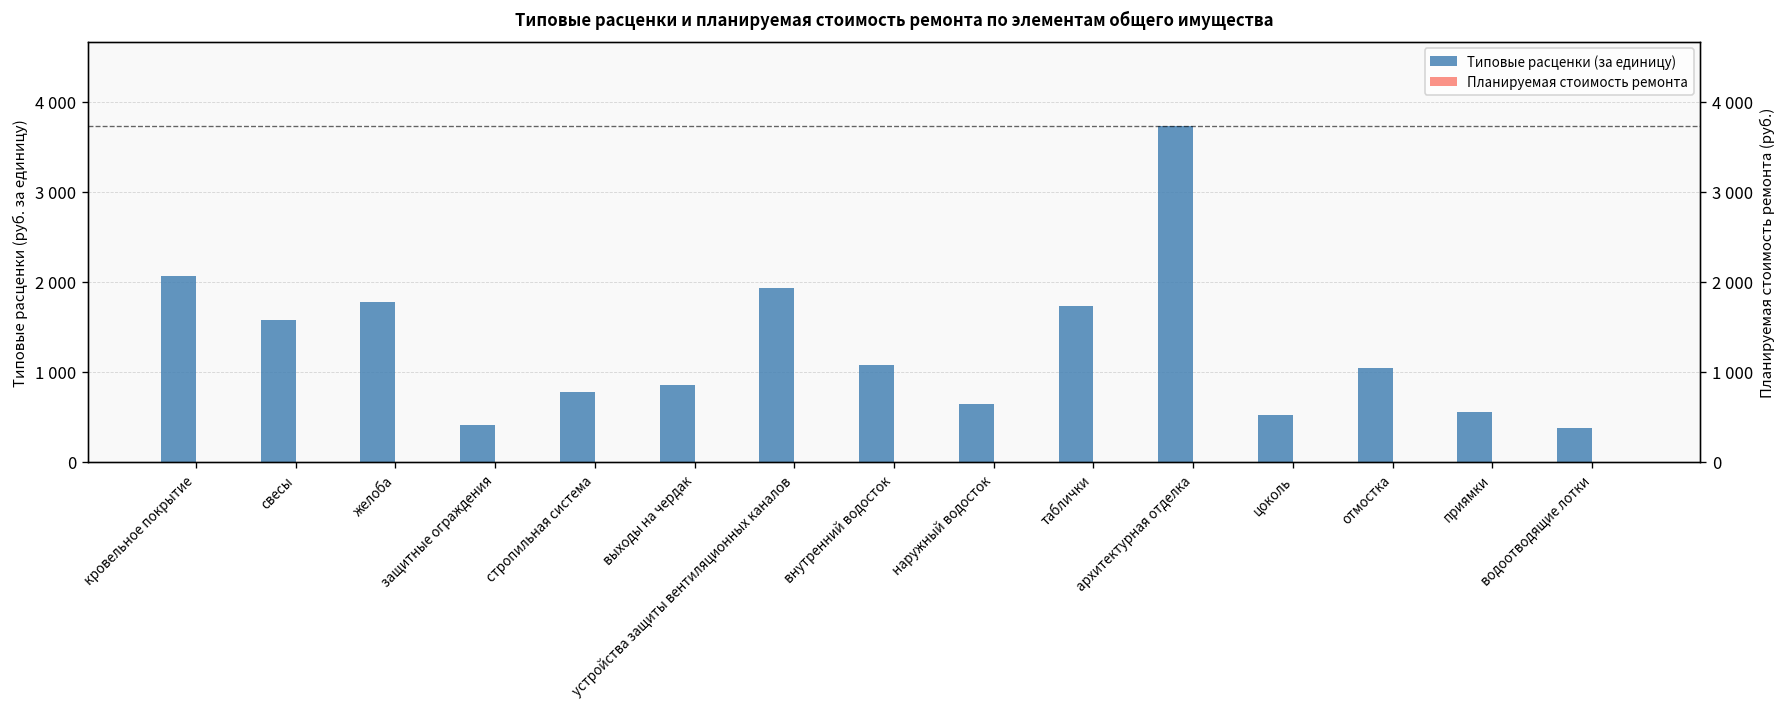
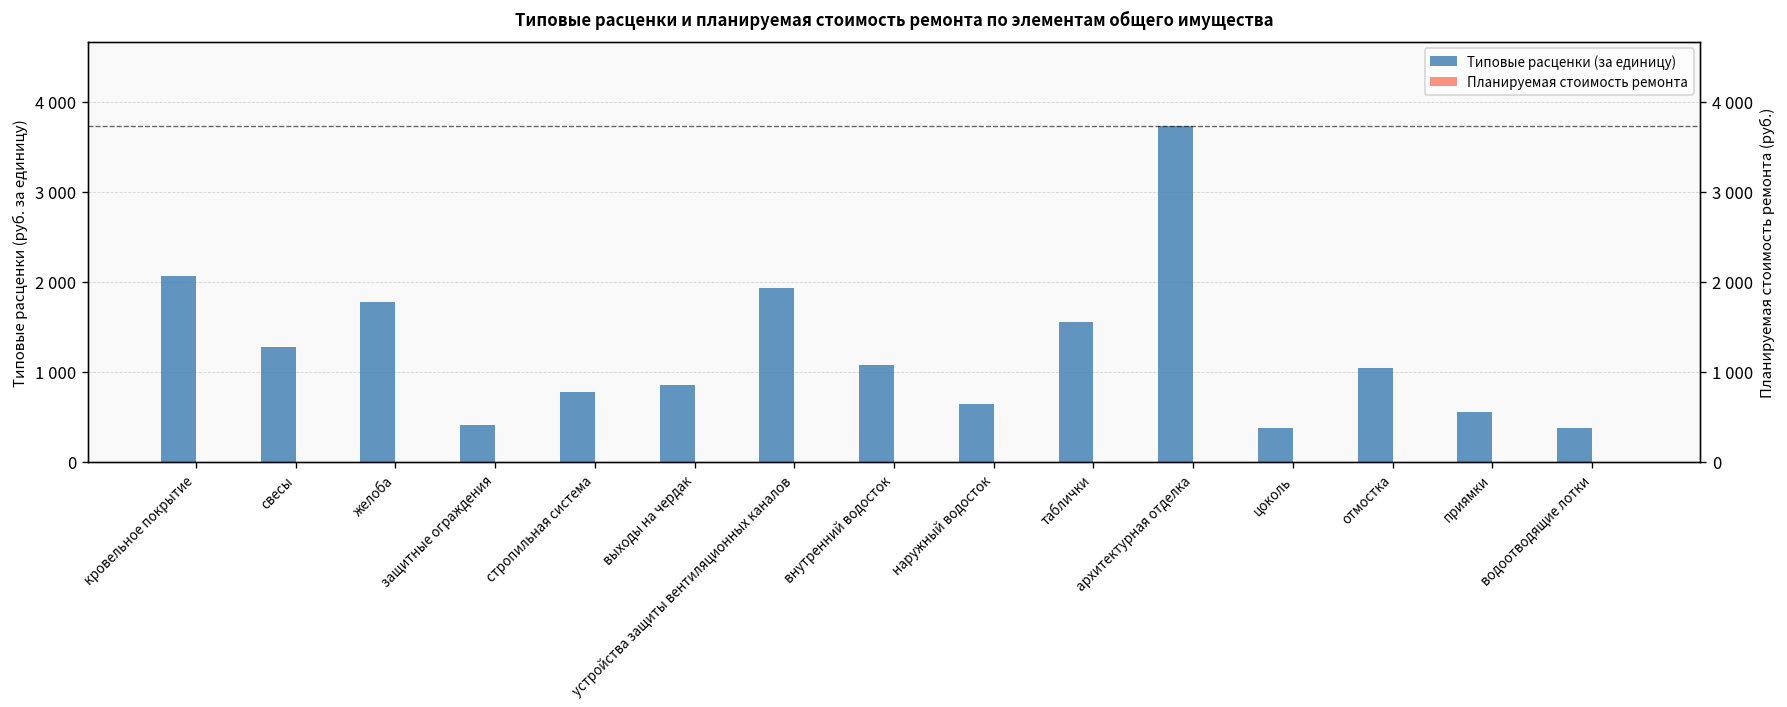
  {
    "Типовые расценки (за единицу)": {
      "кровельное покрытие": 2100,
-     "свесы": 1600,
+     "свесы": 1300,
      "желоба": 1800,
      "защитные ограждения": 400,
      "стропильная система": 800,
      "выходы на чердак": 800,
      "устройства защиты вентиляционных каналов": 1900,
      "внутренний водосток": 1100,
      "наружный водосток": 600,
-     "таблички": 1700,
+     "таблички": 1600,
      "архитектурная отделка": 3700,
-     "цоколь": 500,
+     "цоколь": 400,
      "отмостка": 1000,
      "приямки": 600,
      "водоотводящие лотки": 400
    },
    "Планируемая стоимость ремонта": {
      "кровельное покрытие": 0,
      "свесы": 0,
      "желоба": 0,
      "защитные ограждения": 0,
      "стропильная система": 0,
      "выходы на чердак": 0,
      "устройства защиты вентиляционных каналов": 0,
      "внутренний водосток": 0,
      "наружный водосток": 0,
      "таблички": 0,
      "архитектурная отделка": 0,
      "цоколь": 0,
      "отмостка": 0,
      "приямки": 0,
      "водоотводящие лотки": 0
    }
  }
